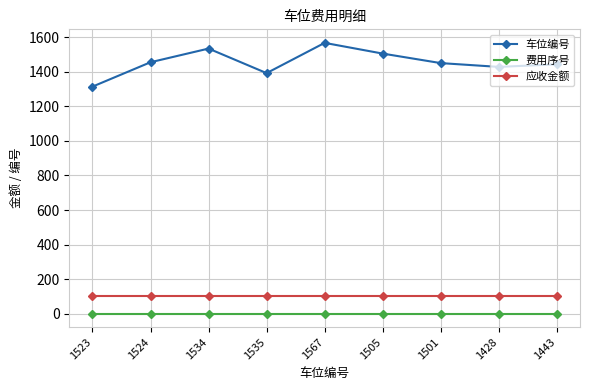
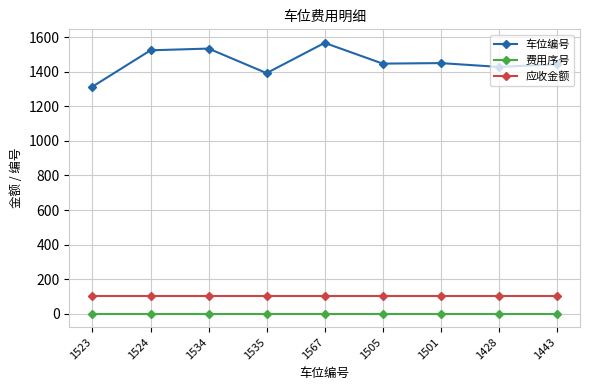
  {
    "车位编号": {
      "1523": 1310,
-     "1524": 1460,
+     "1524": 1520,
      "1534": 1530,
      "1535": 1390,
      "1567": 1570,
-     "1505": 1510,
+     "1505": 1450,
      "1501": 1450
    },
    "费用序号": {
      "1523": 0,
      "1524": 0,
      "1534": 0,
      "1535": 0,
      "1567": 0,
      "1505": 0,
      "1501": 0,
      "1428": 0,
      "1443": 0
    },
    "应收金额": {
      "1523": 100,
      "1524": 100,
      "1534": 100,
      "1535": 100,
      "1567": 100,
      "1505": 100,
      "1501": 100,
      "1428": 100,
      "1443": 100
    }
  }
